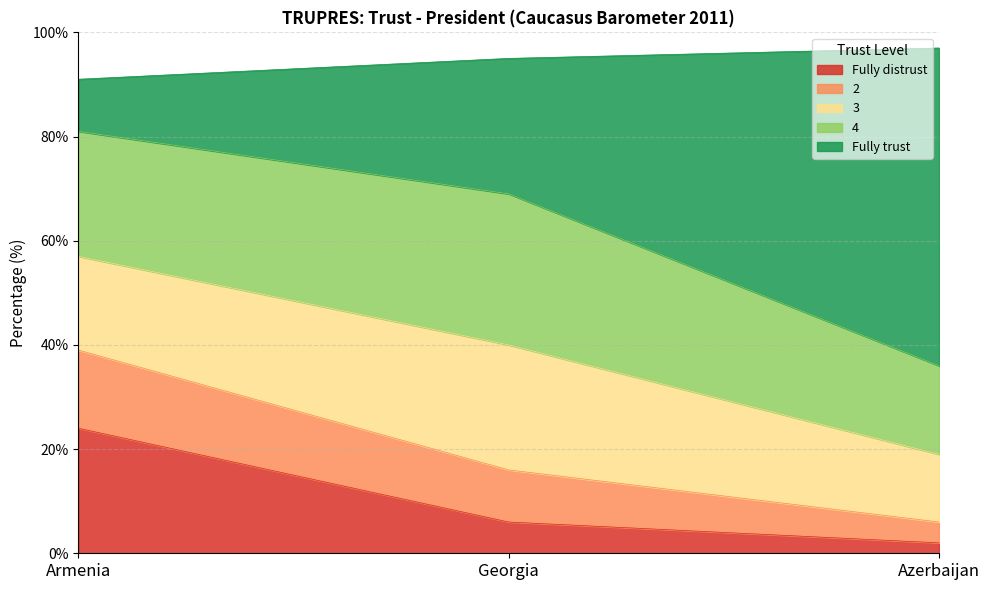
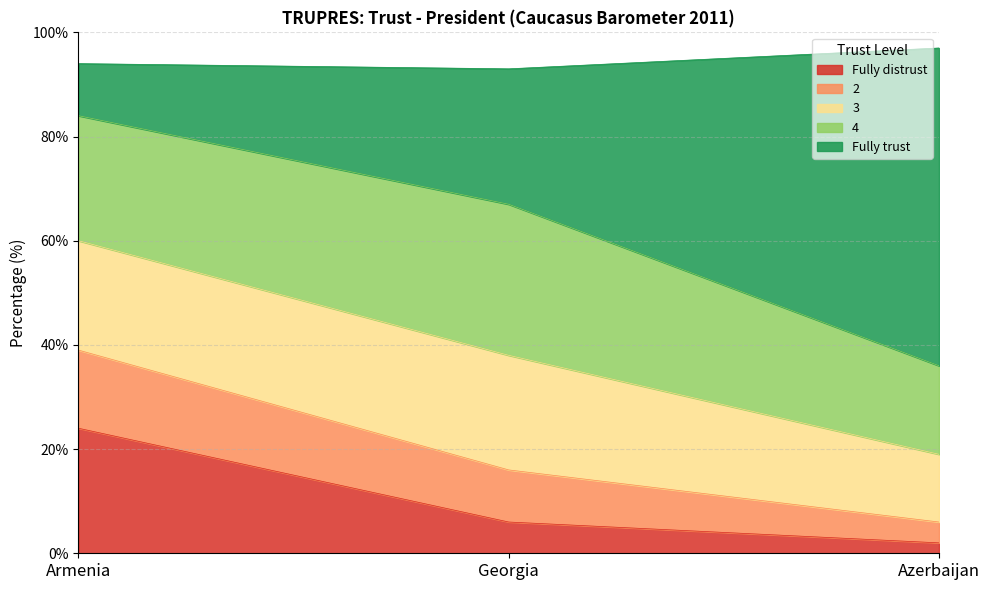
  {
    "Fully distrust": {
      "Armenia": "24%",
      "Georgia": "6%",
      "Azerbaijan": "2%"
    },
    "2": {
      "Armenia": "15%",
      "Georgia": "10%",
      "Azerbaijan": "4%"
    },
    "3": {
-     "Armenia": "18%",
-     "Georgia": "24%",
+     "Armenia": "21%",
+     "Georgia": "22%",
      "Azerbaijan": "13%"
    },
    "4": {
      "Armenia": "24%",
      "Georgia": "29%",
      "Azerbaijan": "17%"
    },
    "Fully trust": {
      "Armenia": "10%",
      "Georgia": "26%",
      "Azerbaijan": "61%"
    }
  }
